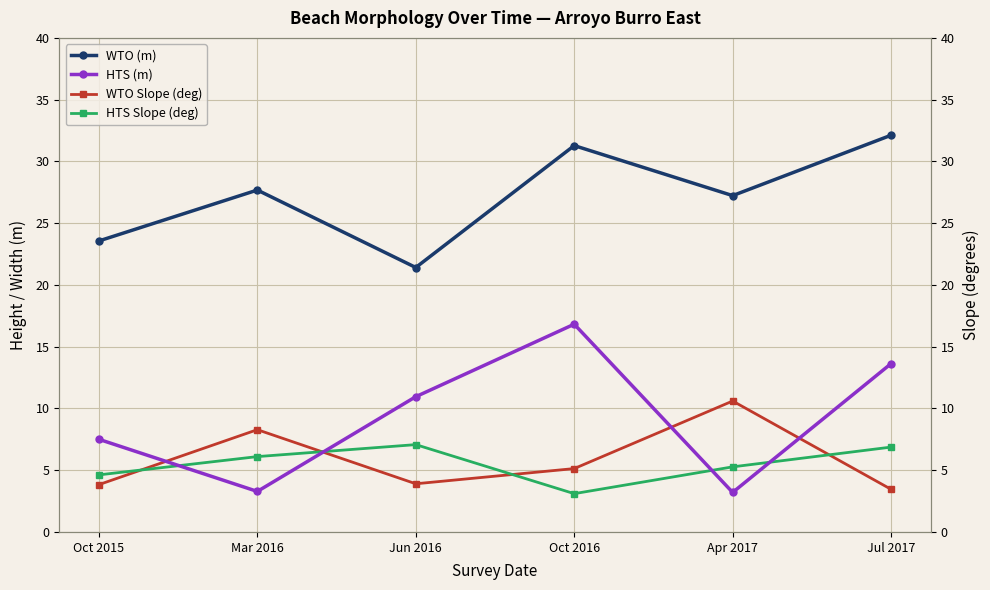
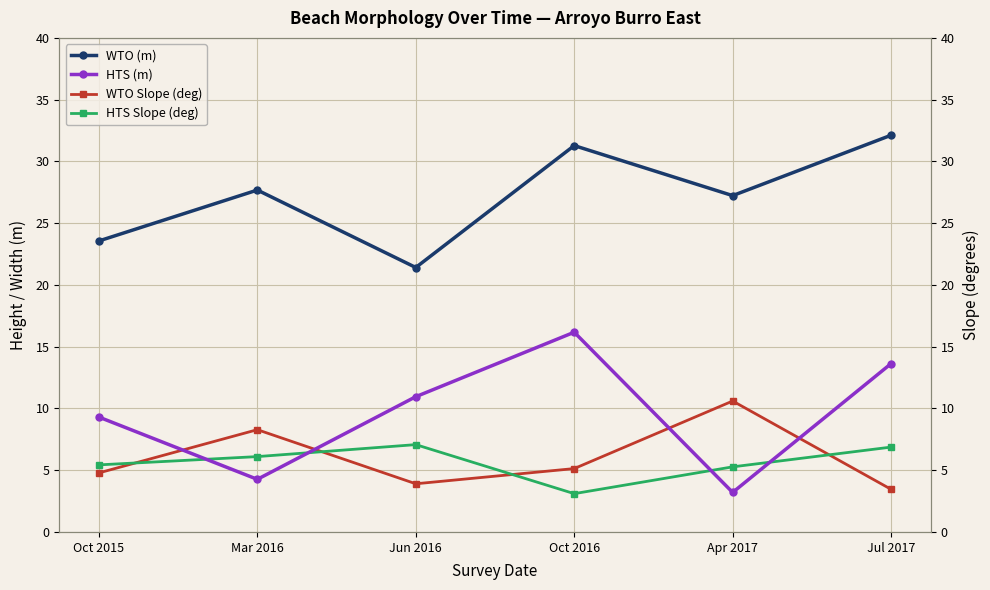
  {
    "WTO (m)": {
      "Oct 2015": 23.6,
      "Mar 2016": 27.7,
      "Jun 2016": 21.4,
      "Oct 2016": 31.3,
      "Apr 2017": 27.2,
      "Jul 2017": 32.1
    },
    "HTS (m)": {
-     "Oct 2015": 7.5,
-     "Mar 2016": 3.3,
+     "Oct 2015": 9.3,
+     "Mar 2016": 4.3,
      "Jun 2016": 11.0,
-     "Oct 2016": 16.8,
+     "Oct 2016": 16.2,
      "Apr 2017": 3.2,
      "Jul 2017": 13.6
    },
    "WTO Slope (deg)": {
-     "Oct 2015": 3.8,
+     "Oct 2015": 4.8,
      "Mar 2016": 8.3,
      "Jun 2016": 3.9,
      "Oct 2016": 5.1,
      "Apr 2017": 10.6,
      "Jul 2017": 3.5
    },
    "HTS Slope (deg)": {
-     "Oct 2015": 4.6,
+     "Oct 2015": 5.4,
      "Mar 2016": 6.1,
      "Jun 2016": 7.1,
      "Oct 2016": 3.1,
      "Apr 2017": 5.3,
      "Jul 2017": 6.9
    }
  }
